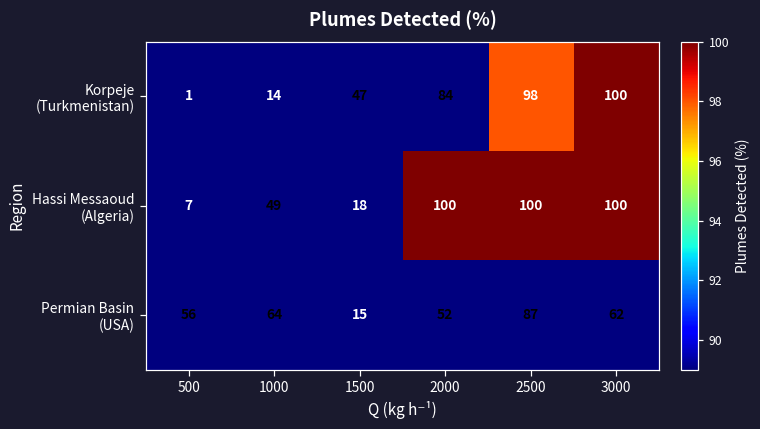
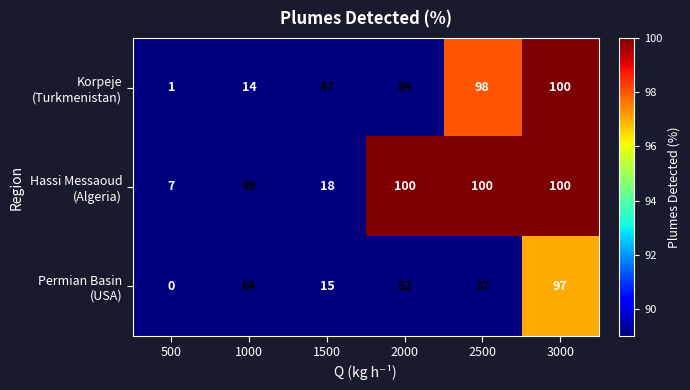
  {
    "Korpeje (Turkmenistan)": {
      "500": 1,
      "1000": 14,
      "1500": 47,
      "2000": 84,
      "2500": 98,
      "3000": 100
    },
    "Hassi Messaoud (Algeria)": {
      "500": 7,
      "1000": 49,
      "1500": 18,
      "2000": 100,
      "2500": 100,
      "3000": 100
    },
    "Permian Basin (USA)": {
-     "500": 56,
+     "500": 0,
      "1000": 64,
      "1500": 15,
      "2000": 52,
      "2500": 87,
-     "3000": 62
+     "3000": 97
    }
  }
